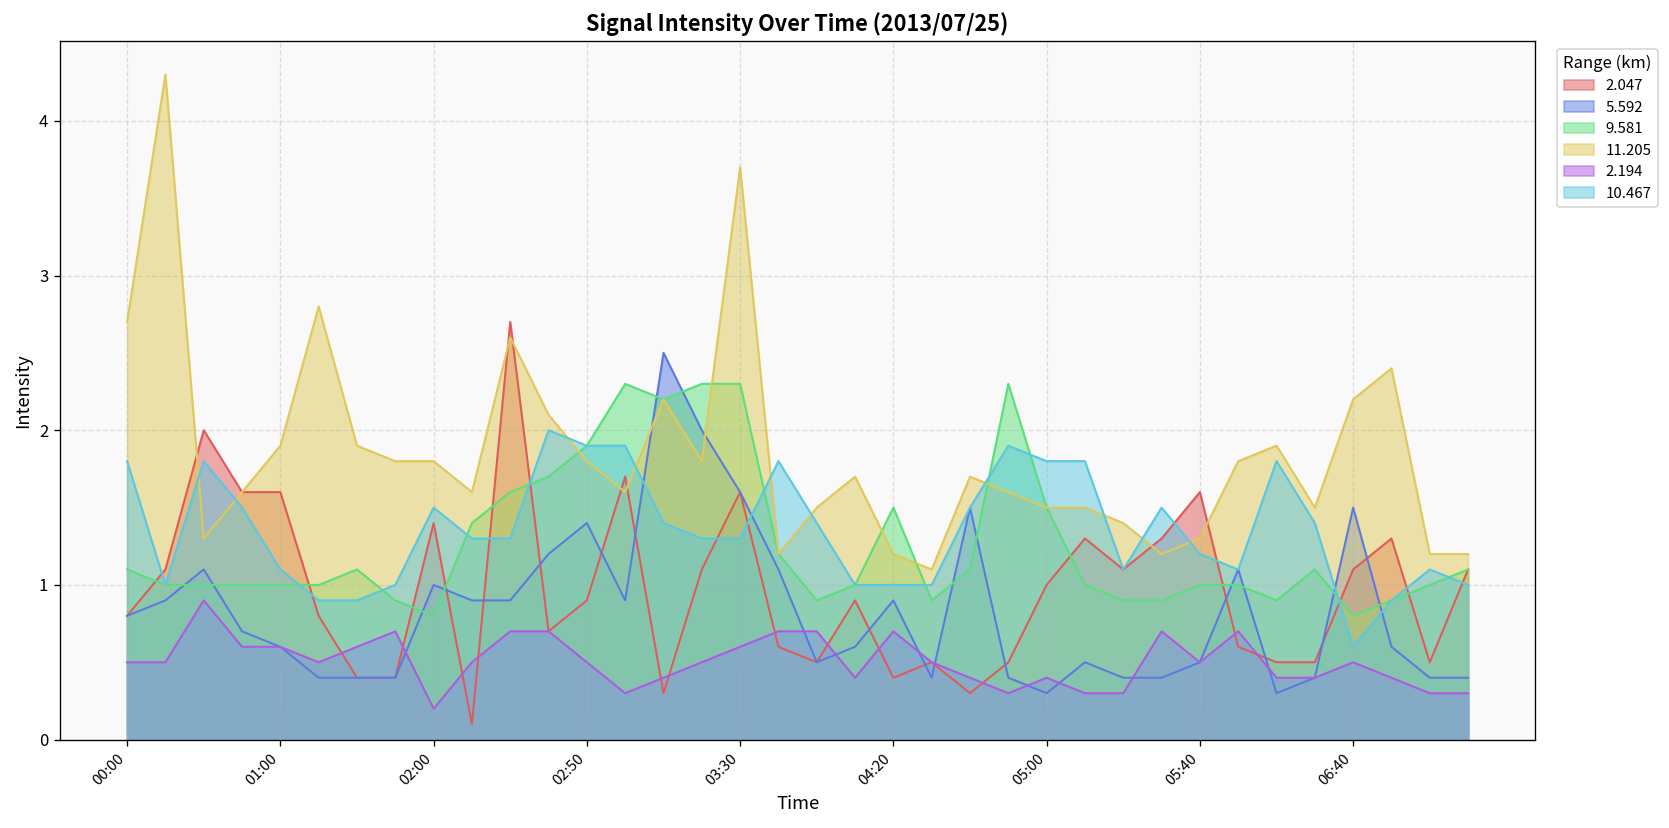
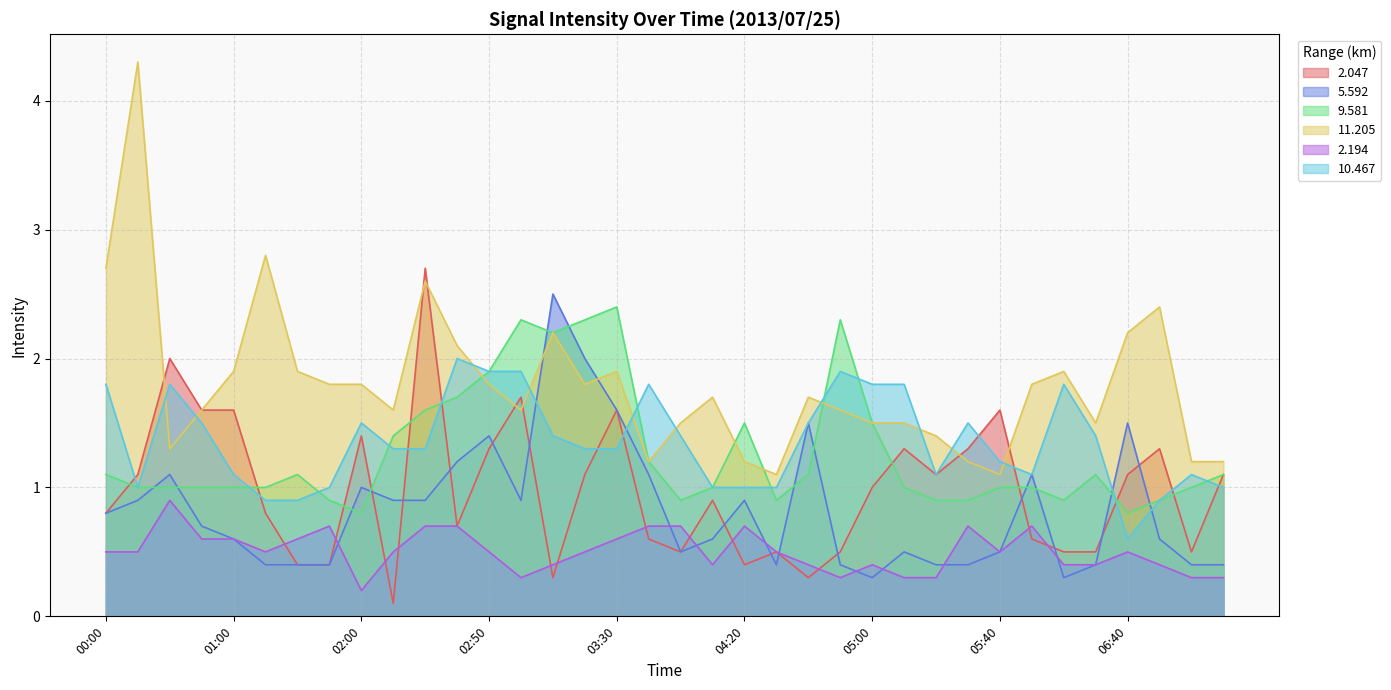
  {
    "2.047": {
      "01:00": 1.6,
      "02:00": 1.4,
-     "02:50": 0.9,
+     "02:50": 1.3,
      "04:20": 0.4,
      "05:00": 1.0,
      "05:40": 1.6,
      "06:40": 1.1
    },
    "9.581": {
      "00:00": 1.1,
      "01:00": 1.0,
      "02:00": 0.8,
-     "03:30": 2.3,
+     "03:30": 2.4,
      "04:20": 1.5,
      "05:40": 1.0,
      "06:40": 0.8
    },
    "11.205": {
      "00:00": 2.7,
      "01:00": 1.9,
      "02:00": 1.8,
      "02:50": 1.8,
-     "03:30": 3.7,
+     "03:30": 1.9,
      "04:20": 1.2,
-     "05:40": 1.3,
+     "05:40": 1.1,
      "06:40": 2.2
    },
    "2.194": {
      "00:00": 0.5,
      "02:00": 0.2,
      "02:50": 0.5,
      "03:30": 0.6,
      "04:20": 0.7,
      "05:00": 0.4,
      "06:40": 0.5
    }
  }
